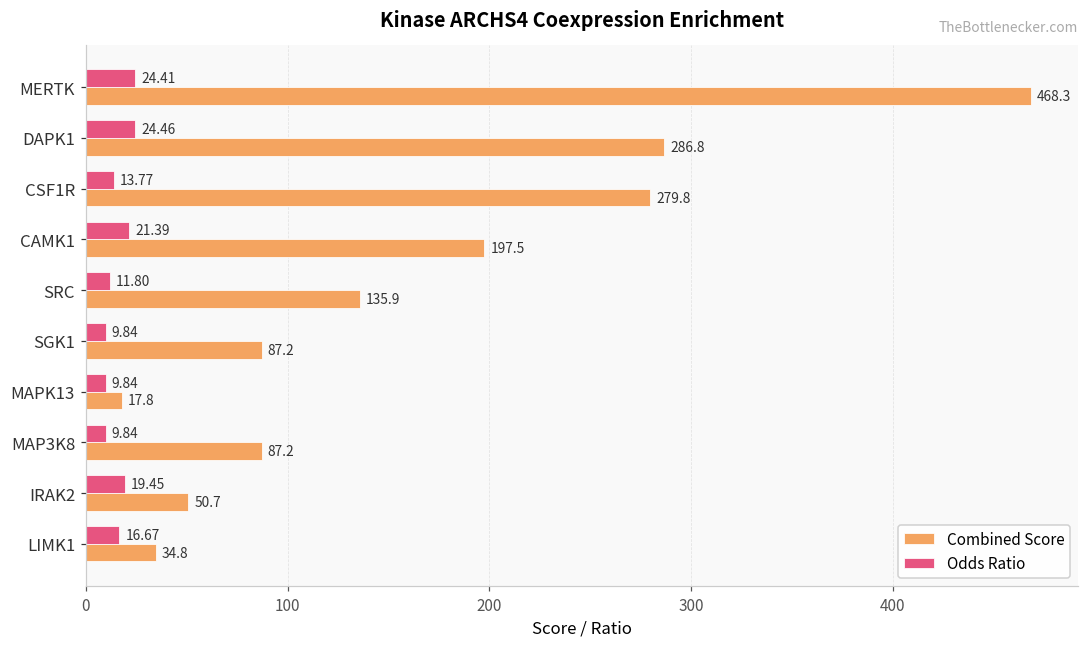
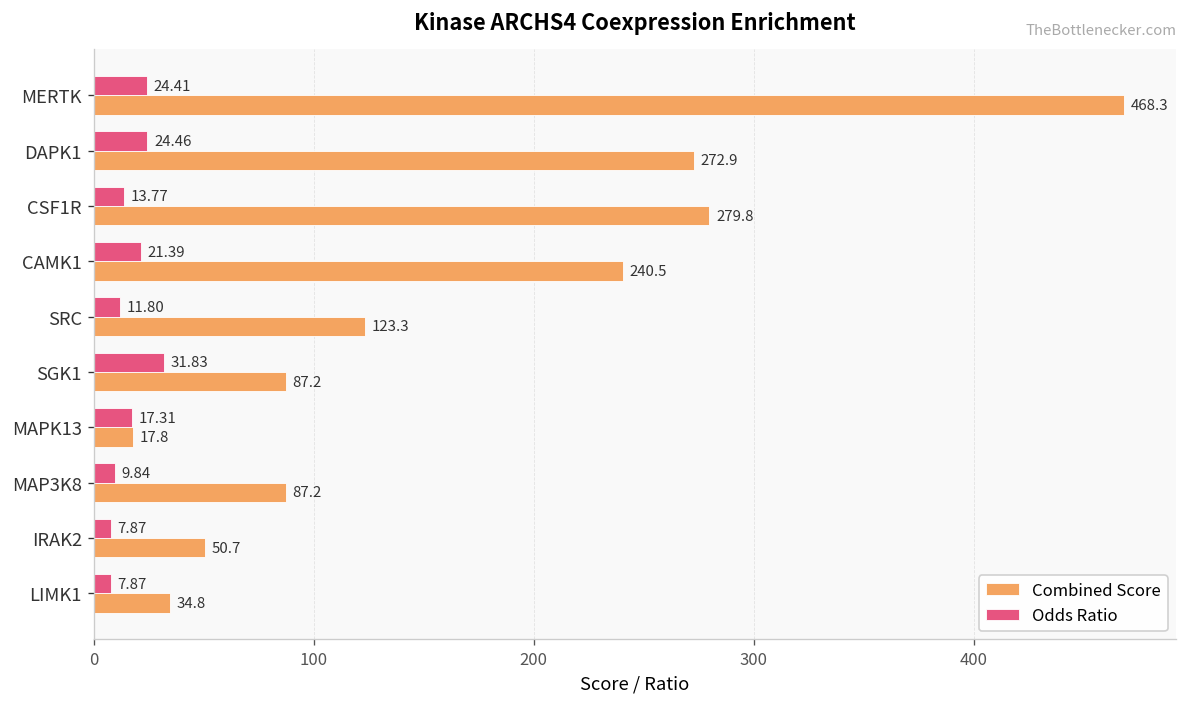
  {
    "Combined Score": {
      "MERTK": 468.3,
-     "DAPK1": 286.8,
+     "DAPK1": 272.9,
      "CSF1R": 279.8,
-     "CAMK1": 197.5,
-     "SRC": 135.9,
+     "CAMK1": 240.5,
+     "SRC": 123.3,
      "SGK1": 87.2,
      "MAPK13": 17.8,
      "MAP3K8": 87.2,
      "IRAK2": 50.7,
      "LIMK1": 34.8
    },
    "Odds Ratio": {
      "MERTK": 24.41,
      "DAPK1": 24.46,
      "CSF1R": 13.77,
      "CAMK1": 21.39,
      "SRC": 11.80,
-     "SGK1": 9.84,
-     "MAPK13": 9.84,
+     "SGK1": 31.83,
+     "MAPK13": 17.31,
      "MAP3K8": 9.84,
-     "IRAK2": 19.45,
-     "LIMK1": 16.67
+     "IRAK2": 7.87,
+     "LIMK1": 7.87
    }
  }
